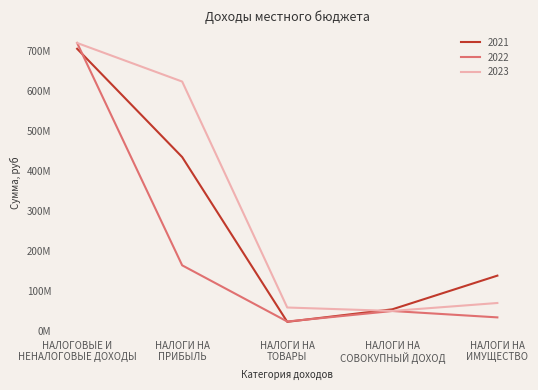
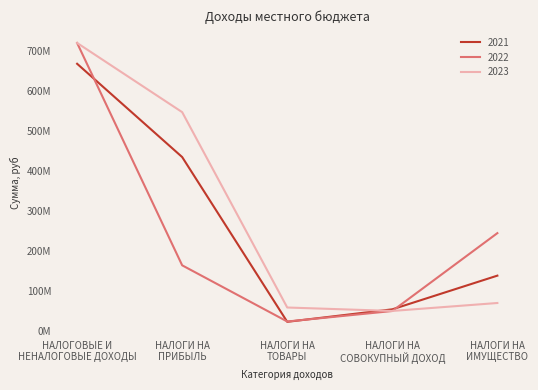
  {
    "2021": {
-     "НАЛОГОВЫЕ И НЕНАЛОГОВЫЕ ДОХОДЫ": 710000000,
+     "НАЛОГОВЫЕ И НЕНАЛОГОВЫЕ ДОХОДЫ": 670000000,
      "НАЛОГИ НА ПРИБЫЛЬ": 430000000,
      "НАЛОГИ НА ИМУЩЕСТВО": 140000000
    },
    "2022": {
      "НАЛОГИ НА ПРИБЫЛЬ": 160000000,
-     "НАЛОГИ НА ИМУЩЕСТВО": 30000000
+     "НАЛОГИ НА ИМУЩЕСТВО": 240000000
    },
    "2023": {
-     "НАЛОГИ НА ПРИБЫЛЬ": 620000000,
+     "НАЛОГИ НА ПРИБЫЛЬ": 550000000,
      "НАЛОГИ НА ТОВАРЫ": 60000000,
      "НАЛОГИ НА ИМУЩЕСТВО": 70000000
    }
  }
